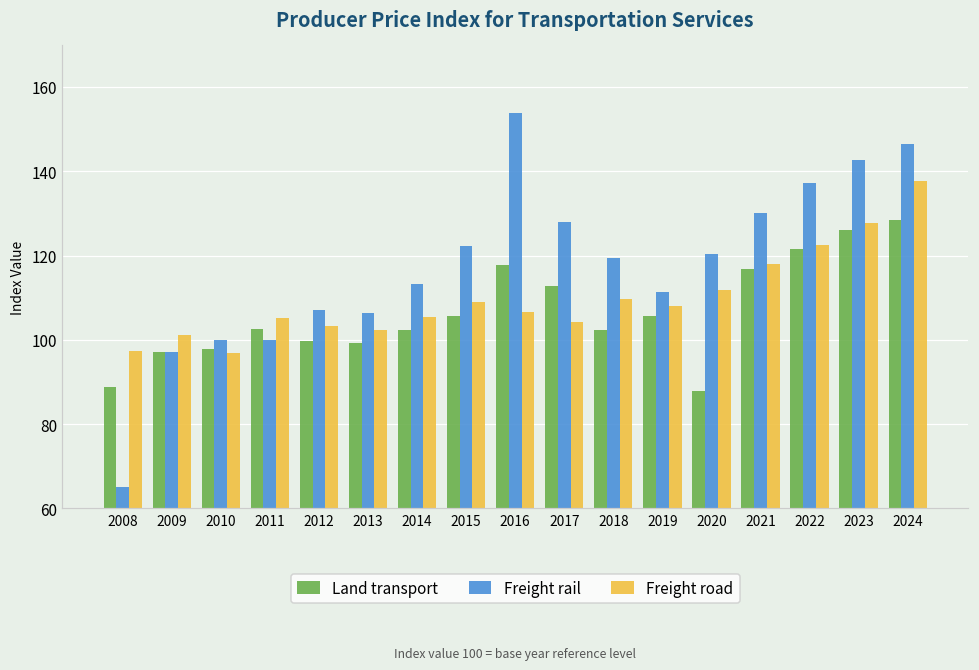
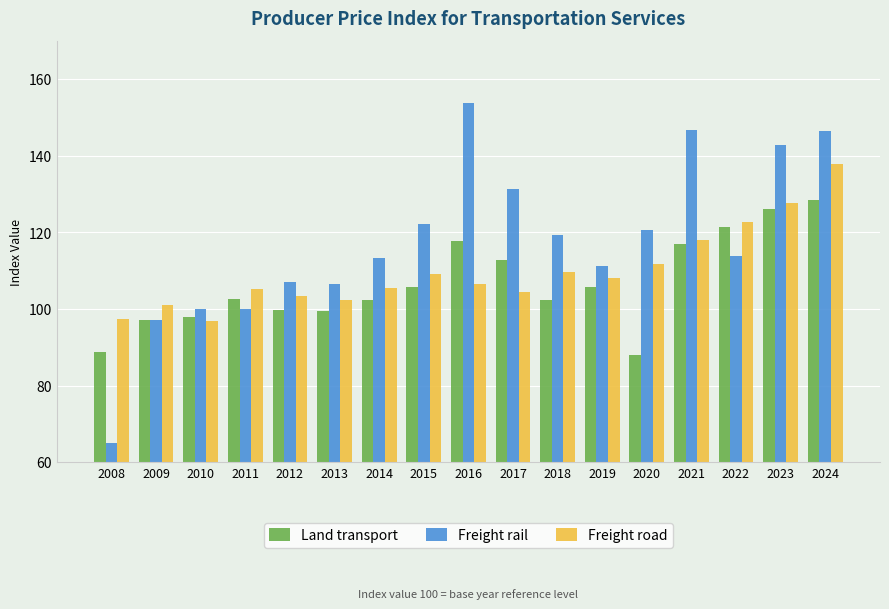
  {
    "Land transport": {
      "2008": 89,
      "2009": 97,
      "2010": 98,
      "2011": 103,
      "2012": 100,
      "2013": 99,
      "2014": 102,
      "2015": 106,
      "2016": 118,
      "2017": 113,
      "2018": 102,
      "2019": 106,
      "2020": 88,
      "2021": 117,
      "2022": 122,
      "2023": 126,
      "2024": 129
    },
    "Freight rail": {
      "2008": 65,
      "2009": 97,
      "2010": 100,
      "2011": 100,
      "2012": 107,
      "2013": 106,
      "2014": 113,
      "2015": 122,
-     "2017": 128,
+     "2017": 131,
      "2018": 119,
      "2019": 111,
      "2020": 121,
-     "2021": 130,
-     "2022": 137,
+     "2021": 147,
+     "2022": 114,
      "2023": 143,
      "2024": 146
    },
    "Freight road": {
      "2008": 97,
      "2009": 101,
      "2010": 97,
      "2011": 105,
      "2012": 103,
      "2013": 102,
      "2014": 105,
      "2015": 109,
      "2016": 107,
      "2017": 104,
      "2018": 110,
      "2019": 108,
      "2020": 112,
      "2021": 118,
      "2022": 123,
      "2023": 128,
      "2024": 138
    }
  }
